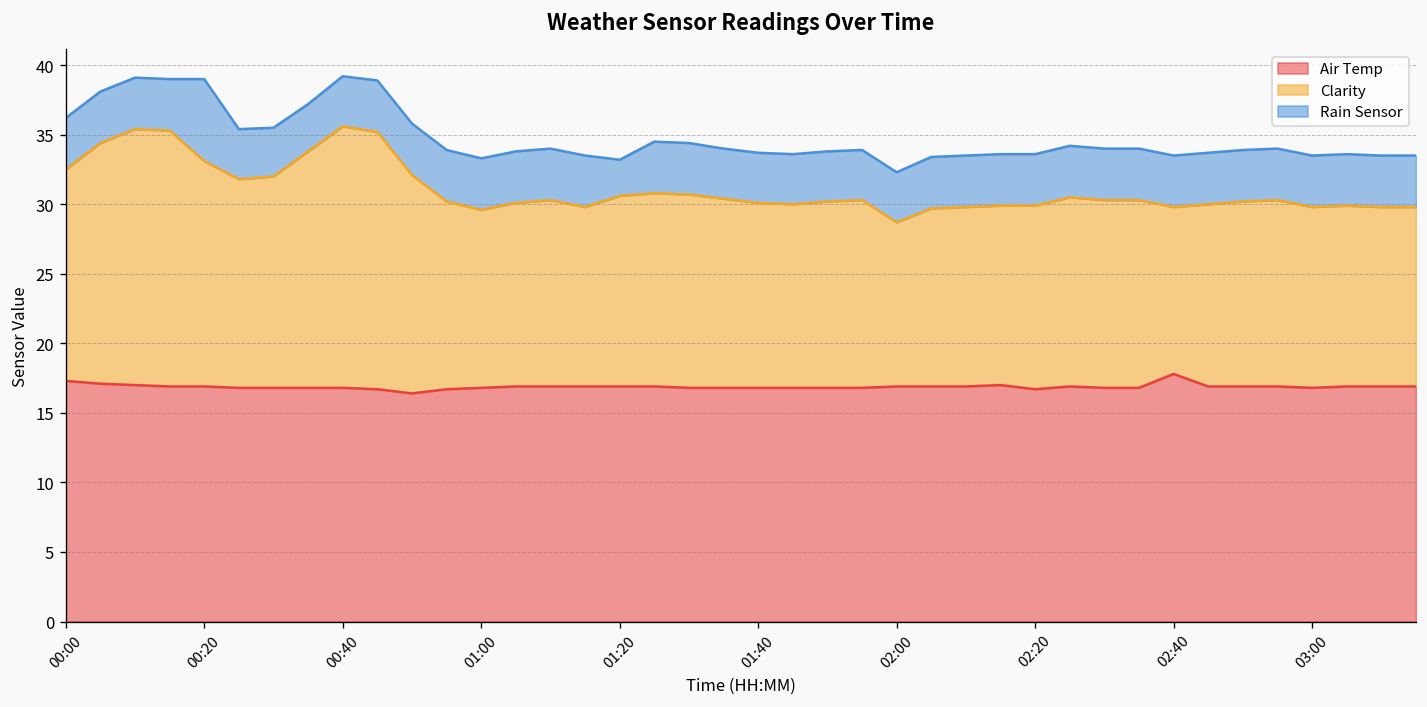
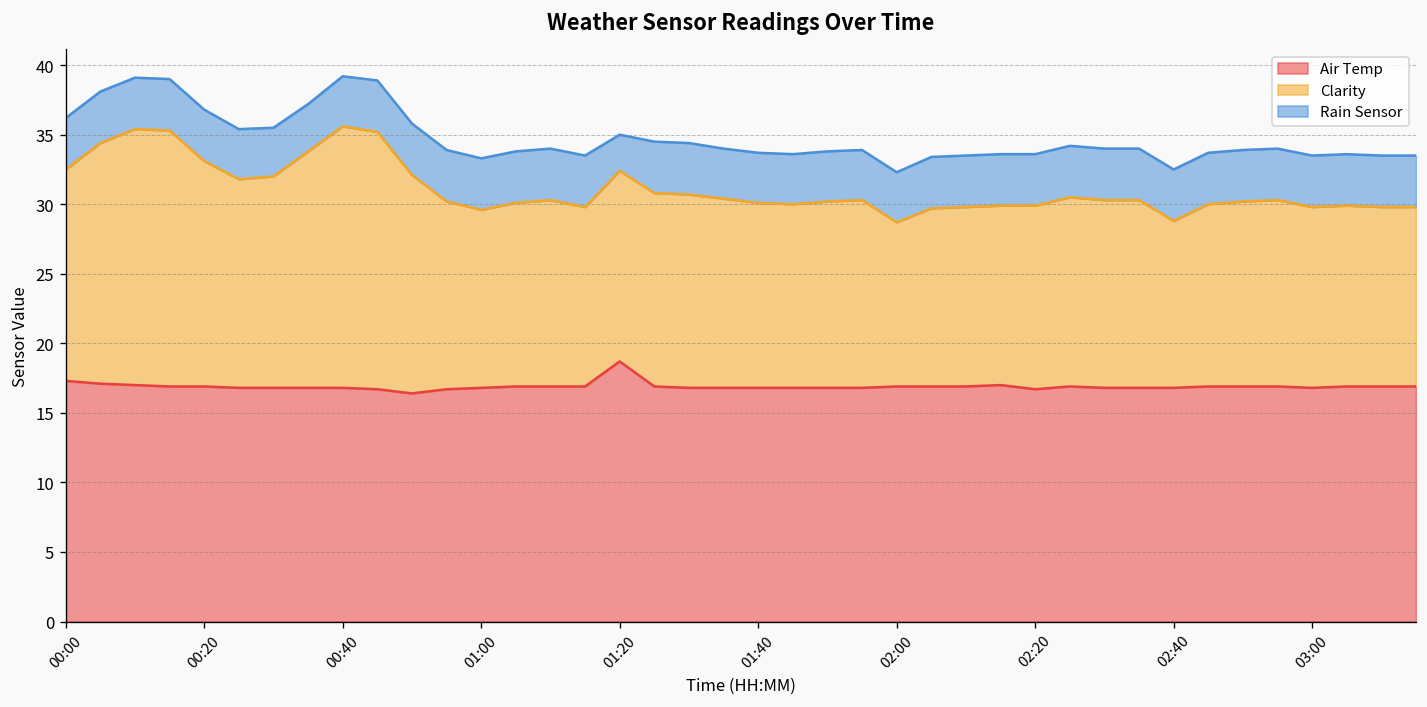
  {
    "Air Temp": {
      "00:00": 17.3,
      "00:20": 16.9,
      "00:40": 16.8,
      "01:00": 16.8,
-     "01:20": 16.9,
+     "01:20": 18.7,
      "01:40": 16.8,
      "02:00": 16.9,
      "02:20": 16.7,
-     "02:40": 17.8,
+     "02:40": 16.8,
      "03:00": 16.8
    },
    "Clarity": {
      "00:00": 15.2,
      "00:20": 16.2,
      "00:40": 18.8,
      "01:00": 12.8,
      "01:20": 13.7,
      "01:40": 13.3,
      "02:00": 11.8,
      "02:20": 13.2,
      "02:40": 12.0,
      "03:00": 13.0
    },
    "Rain Sensor": {
      "00:00": 3.7,
-     "00:20": 5.9,
+     "00:20": 3.7,
      "00:40": 3.6,
      "01:00": 3.7,
      "01:20": 2.6,
      "01:40": 3.6,
      "02:00": 3.6,
      "02:20": 3.7,
      "02:40": 3.7,
      "03:00": 3.7
    }
  }
